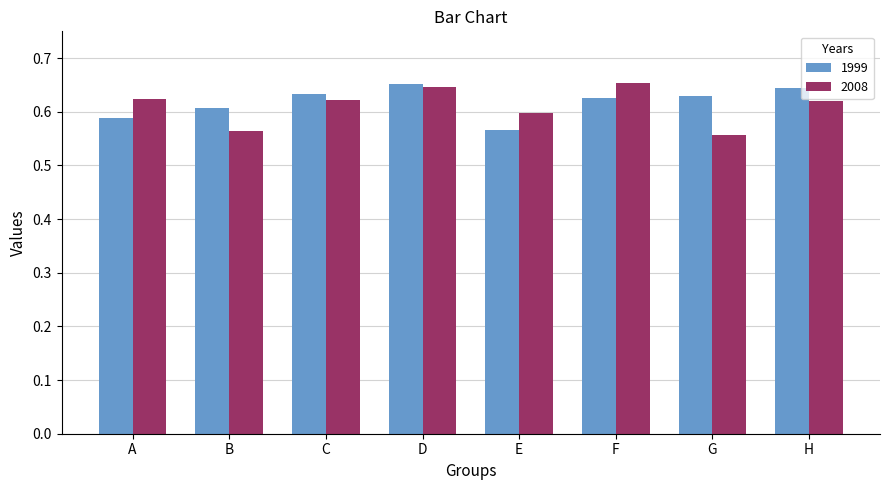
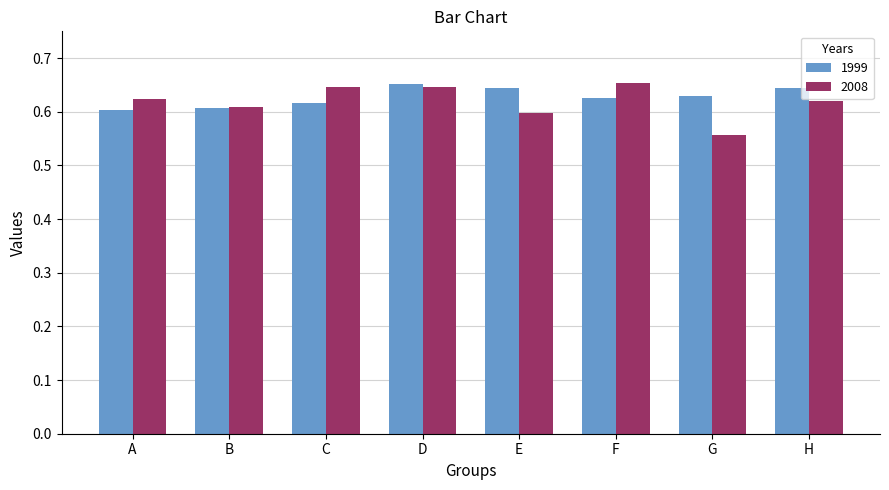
  {
    "1999": {
-     "A": 0.59,
+     "A": 0.60,
      "B": 0.61,
-     "C": 0.63,
+     "C": 0.62,
      "D": 0.65,
-     "E": 0.57,
+     "E": 0.65,
      "F": 0.63,
      "G": 0.63,
      "H": 0.64
    },
    "2008": {
      "A": 0.62,
-     "B": 0.56,
-     "C": 0.62,
+     "B": 0.61,
+     "C": 0.65,
      "D": 0.65,
      "E": 0.60,
      "F": 0.65,
      "G": 0.56,
      "H": 0.62
    }
  }
